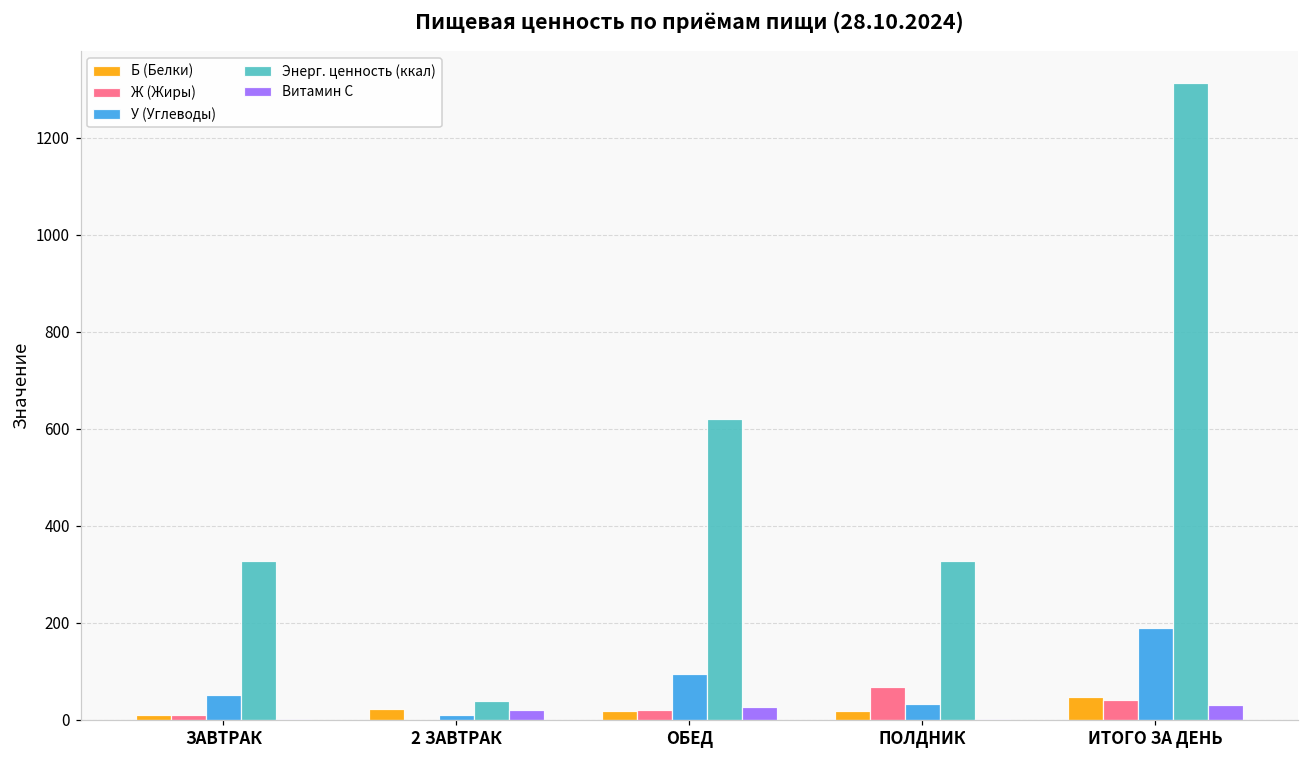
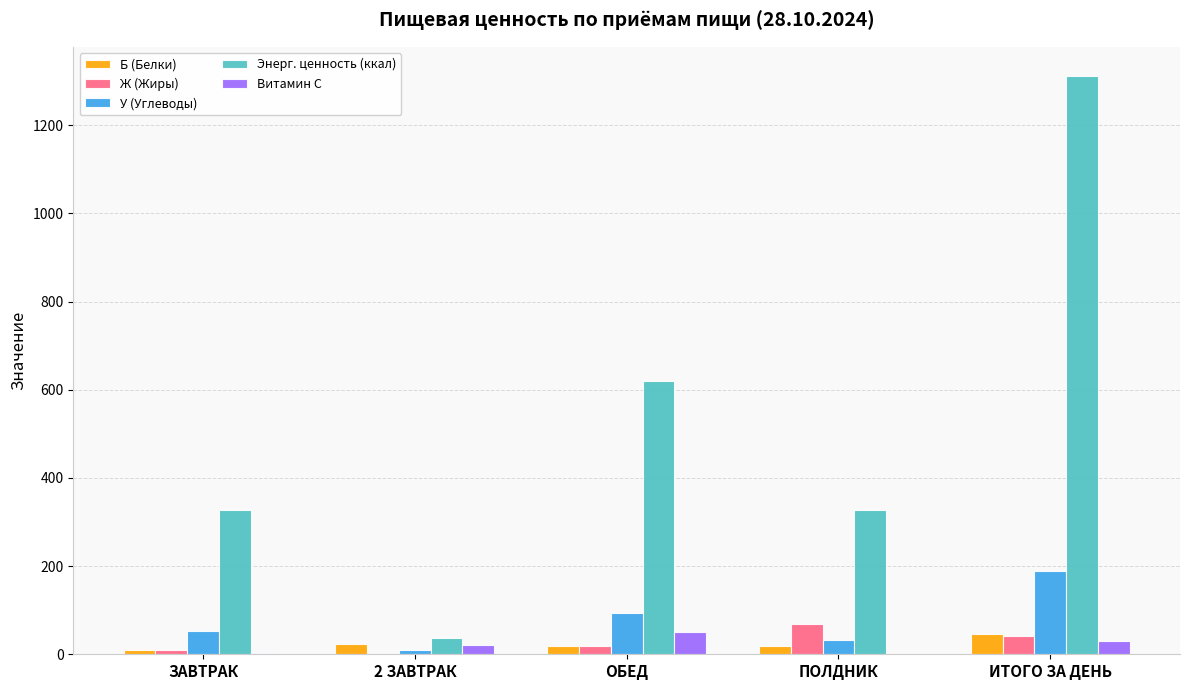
  {
    "Б (Белки)": {
      "ЗАВТРАК": 10,
      "2 ЗАВТРАК": 20,
      "ОБЕД": 20,
      "ПОЛДНИК": 20,
      "ИТОГО ЗА ДЕНЬ": 50
    },
    "Ж (Жиры)": {
      "ЗАВТРАК": 10,
      "2 ЗАВТРАК": 0,
      "ОБЕД": 20,
      "ПОЛДНИК": 70,
      "ИТОГО ЗА ДЕНЬ": 40
    },
    "Витамин С": {
      "2 ЗАВТРАК": 20,
-     "ОБЕД": 30,
+     "ОБЕД": 50,
      "ИТОГО ЗА ДЕНЬ": 30
    }
  }
